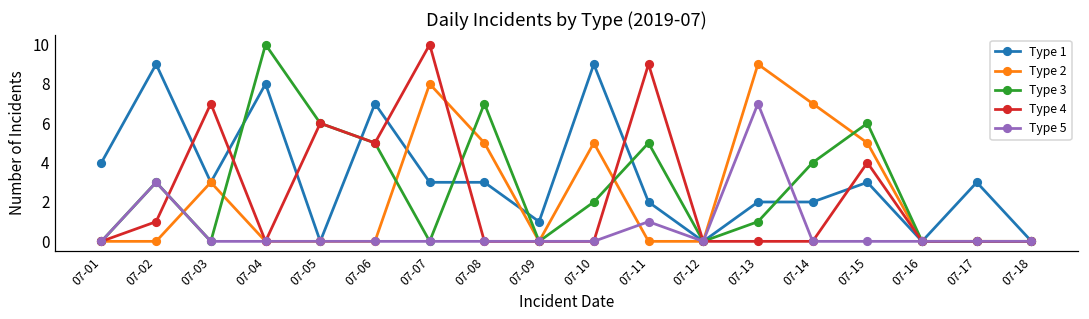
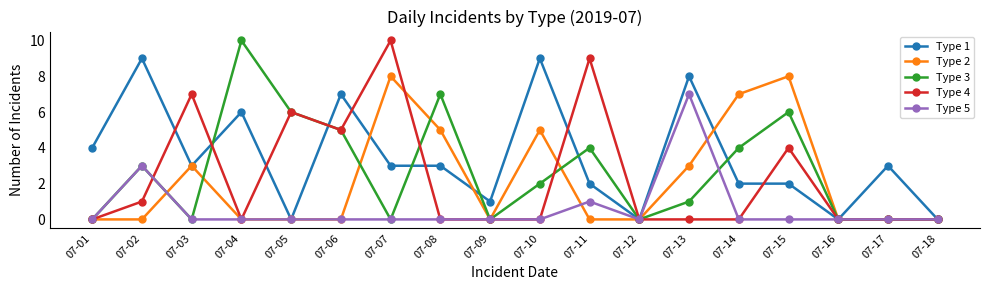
  {
    "Type 1": {
      "07-01": 4,
      "07-02": 9,
-     "07-04": 8,
+     "07-04": 6,
      "07-06": 7,
      "07-07": 3,
      "07-08": 3,
      "07-09": 1,
      "07-10": 9,
      "07-11": 2,
-     "07-13": 2,
+     "07-13": 8,
      "07-14": 2,
-     "07-15": 3,
+     "07-15": 2,
      "07-17": 3
    },
    "Type 2": {
      "07-02": 0,
      "07-07": 8,
      "07-08": 5,
      "07-10": 5,
      "07-11": 0,
-     "07-13": 9,
+     "07-13": 3,
      "07-14": 7,
-     "07-15": 5
+     "07-15": 8
    },
    "Type 3": {
      "07-04": 10,
      "07-08": 7,
      "07-10": 2,
-     "07-11": 5,
+     "07-11": 4,
      "07-13": 1,
      "07-14": 4,
      "07-15": 6
    },
    "Type 4": {
      "07-02": 1,
      "07-03": 7,
      "07-07": 10,
      "07-11": 9,
      "07-13": 0,
      "07-15": 4
    },
    "Type 5": {
      "07-11": 1,
      "07-13": 7,
      "07-15": 0
    }
  }
